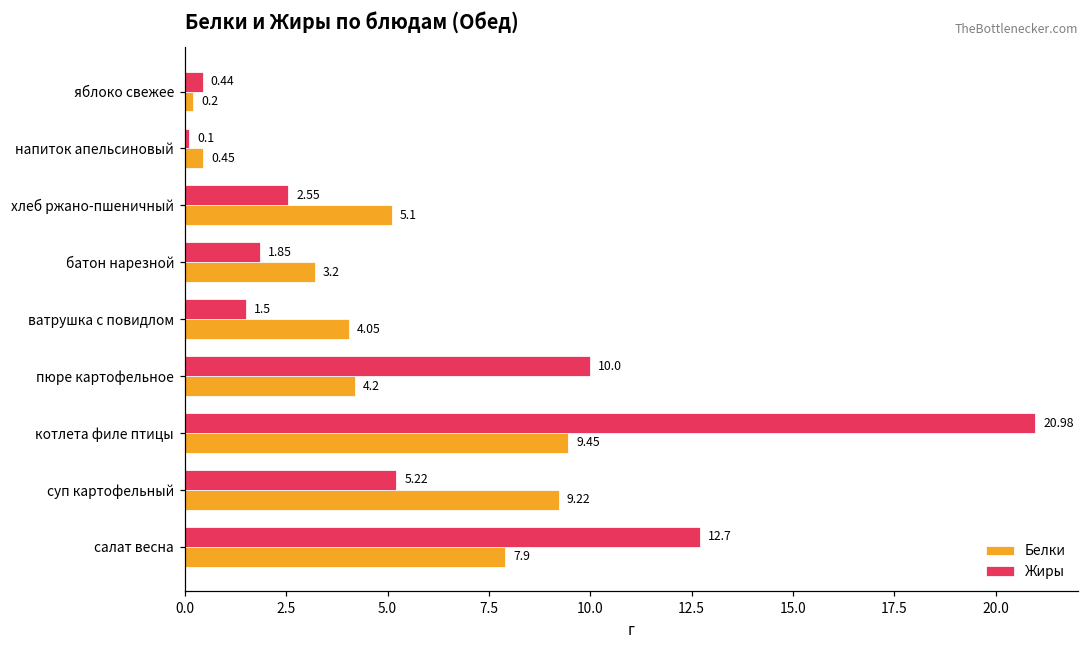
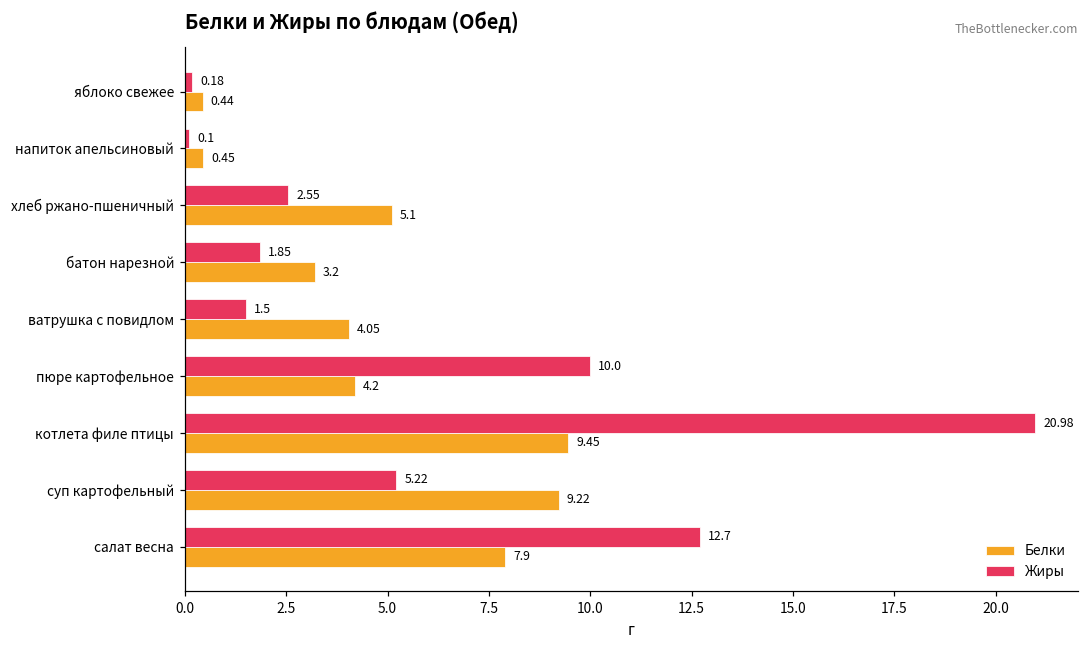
  {
    "Белки": {
-     "яблоко свежее": 0.2,
+     "яблоко свежее": 0.44,
      "напиток апельсиновый": 0.45,
      "хлеб ржано-пшеничный": 5.1,
      "батон нарезной": 3.2,
      "ватрушка с повидлом": 4.05,
      "пюре картофельное": 4.2,
      "котлета филе птицы": 9.45,
      "суп картофельный": 9.22,
      "салат весна": 7.9
    },
    "Жиры": {
-     "яблоко свежее": 0.44,
+     "яблоко свежее": 0.18,
      "напиток апельсиновый": 0.1,
      "хлеб ржано-пшеничный": 2.55,
      "батон нарезной": 1.85,
      "ватрушка с повидлом": 1.5,
      "пюре картофельное": 10.0,
      "котлета филе птицы": 20.98,
      "суп картофельный": 5.22,
      "салат весна": 12.7
    }
  }
